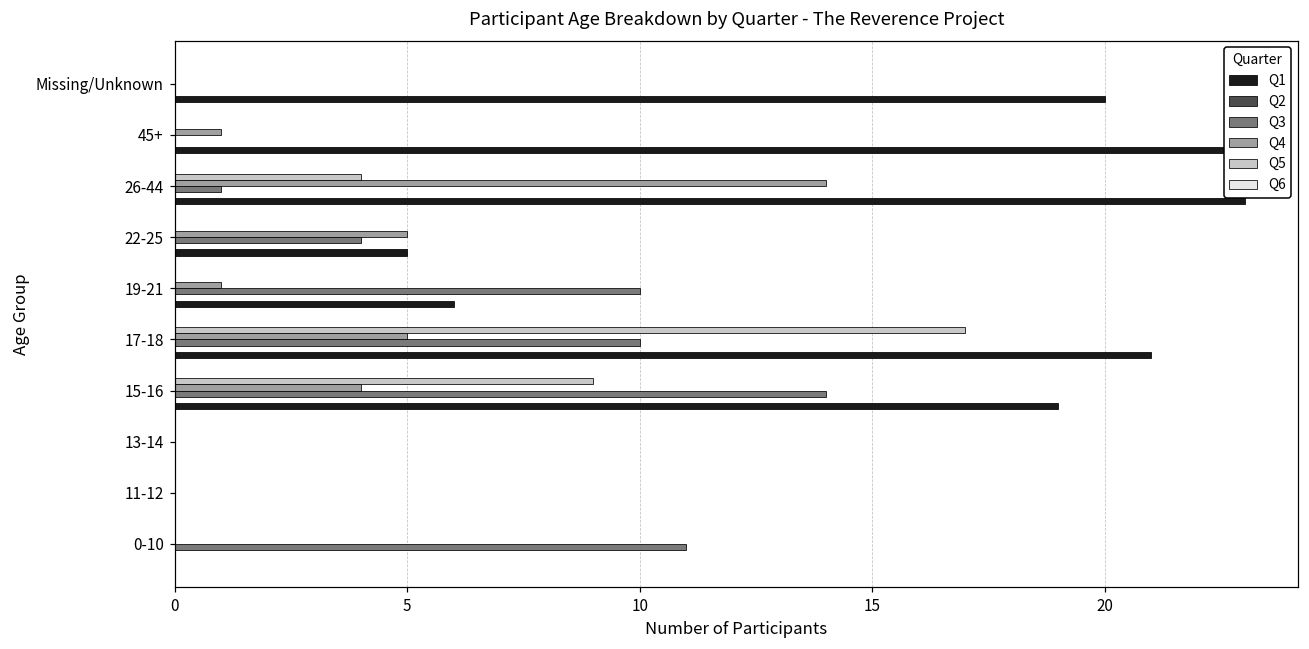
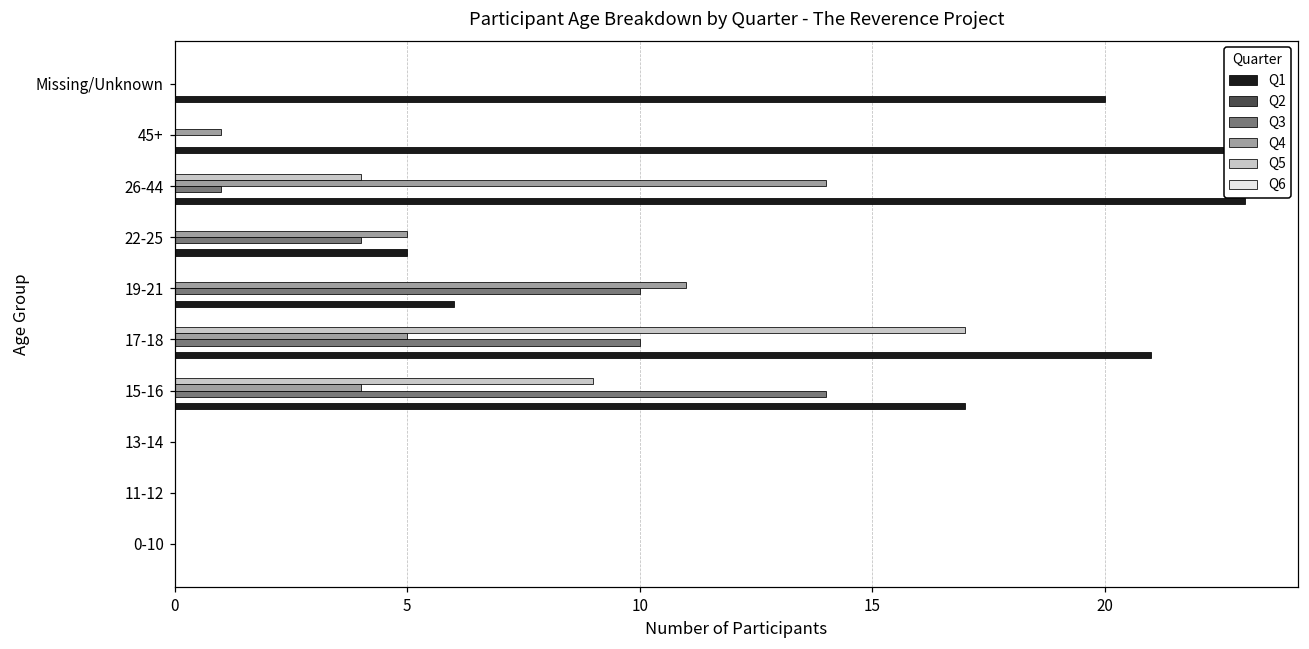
  {
    "Q1": {
      "Missing/Unknown": 20,
      "26-44": 23,
      "22-25": 5,
      "19-21": 6,
      "17-18": 21,
-     "15-16": 19,
+     "15-16": 17,
      "13-14": 0,
      "11-12": 0,
      "0-10": 0
    },
    "Q2": {
      "Missing/Unknown": 0,
      "45+": 0,
      "26-44": 0,
      "22-25": 0,
      "19-21": 0,
      "17-18": 0,
      "15-16": 0,
      "13-14": 0,
      "11-12": 0,
      "0-10": 0
    },
    "Q3": {
      "Missing/Unknown": 0,
      "45+": 0,
      "26-44": 1,
      "22-25": 4,
      "19-21": 10,
      "17-18": 10,
      "15-16": 14,
      "13-14": 0,
      "11-12": 0,
-     "0-10": 11
+     "0-10": 0
    },
    "Q4": {
      "Missing/Unknown": 0,
      "45+": 1,
      "26-44": 14,
      "22-25": 5,
-     "19-21": 1,
+     "19-21": 11,
      "17-18": 5,
      "15-16": 4,
      "13-14": 0,
      "11-12": 0,
      "0-10": 0
    }
  }
